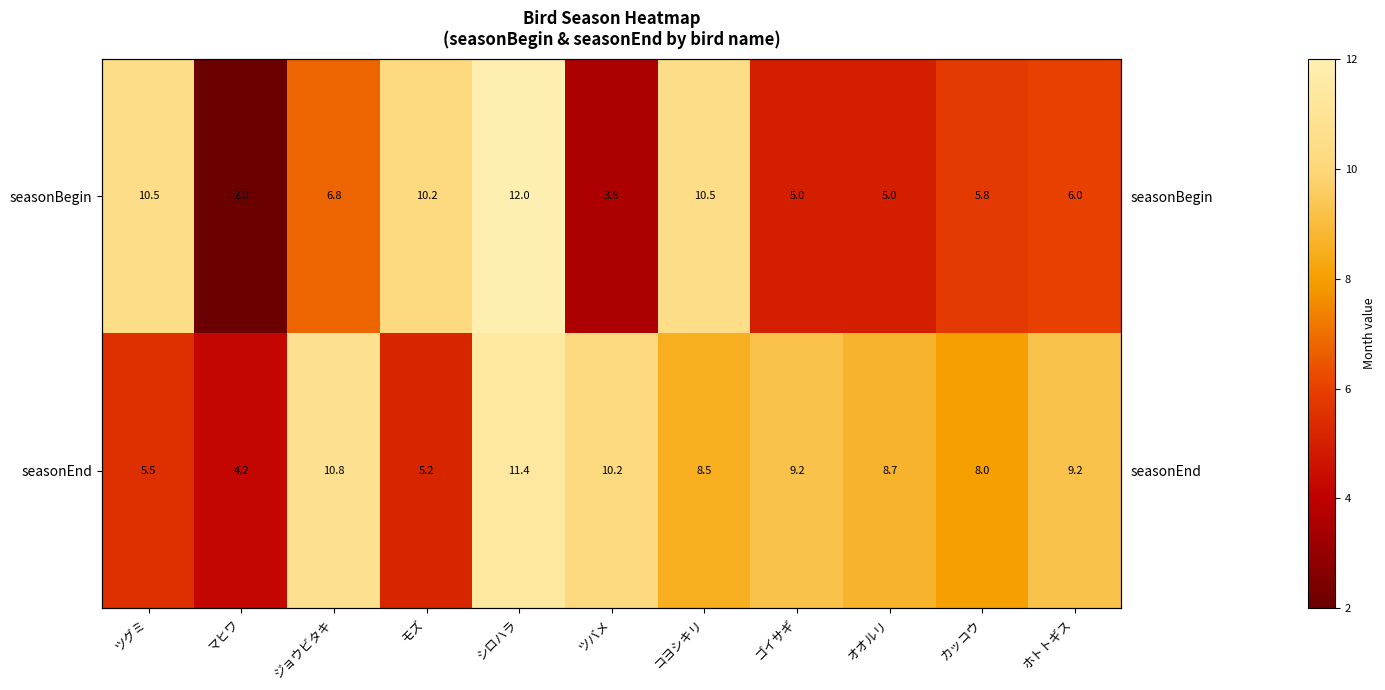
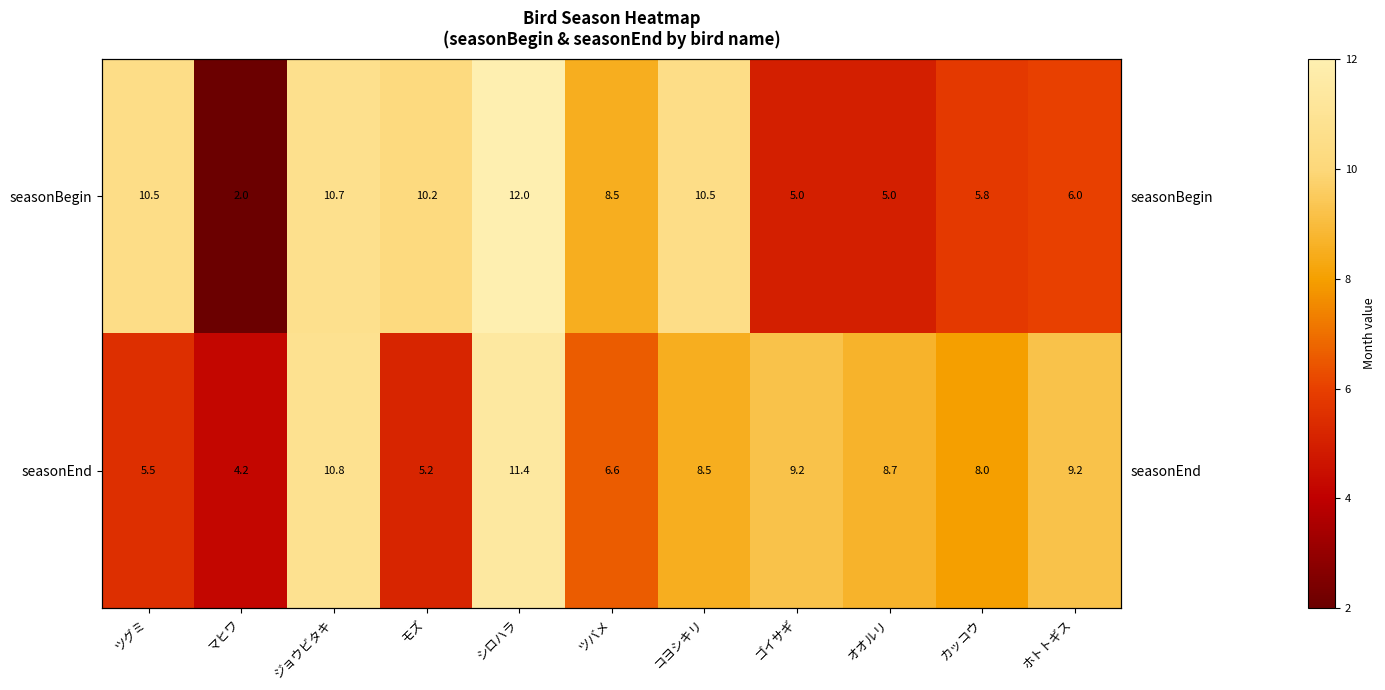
  {
    "seasonBegin": {
      "ツグミ": 10.5,
      "マヒワ": 2.0,
-     "ジョウビタキ": 6.8,
+     "ジョウビタキ": 10.7,
      "モズ": 10.2,
      "シロハラ": 12.0,
-     "ツバメ": 3.6,
+     "ツバメ": 8.5,
      "コヨシキリ": 10.5,
      "ゴイサギ": 5.0,
      "オオルリ": 5.0,
      "カッコウ": 5.8,
      "ホトトギス": 6.0
    },
    "seasonEnd": {
      "ツグミ": 5.5,
      "マヒワ": 4.2,
      "ジョウビタキ": 10.8,
      "モズ": 5.2,
      "シロハラ": 11.4,
-     "ツバメ": 10.2,
+     "ツバメ": 6.6,
      "コヨシキリ": 8.5,
      "ゴイサギ": 9.2,
      "オオルリ": 8.7,
      "カッコウ": 8.0,
      "ホトトギス": 9.2
    }
  }
